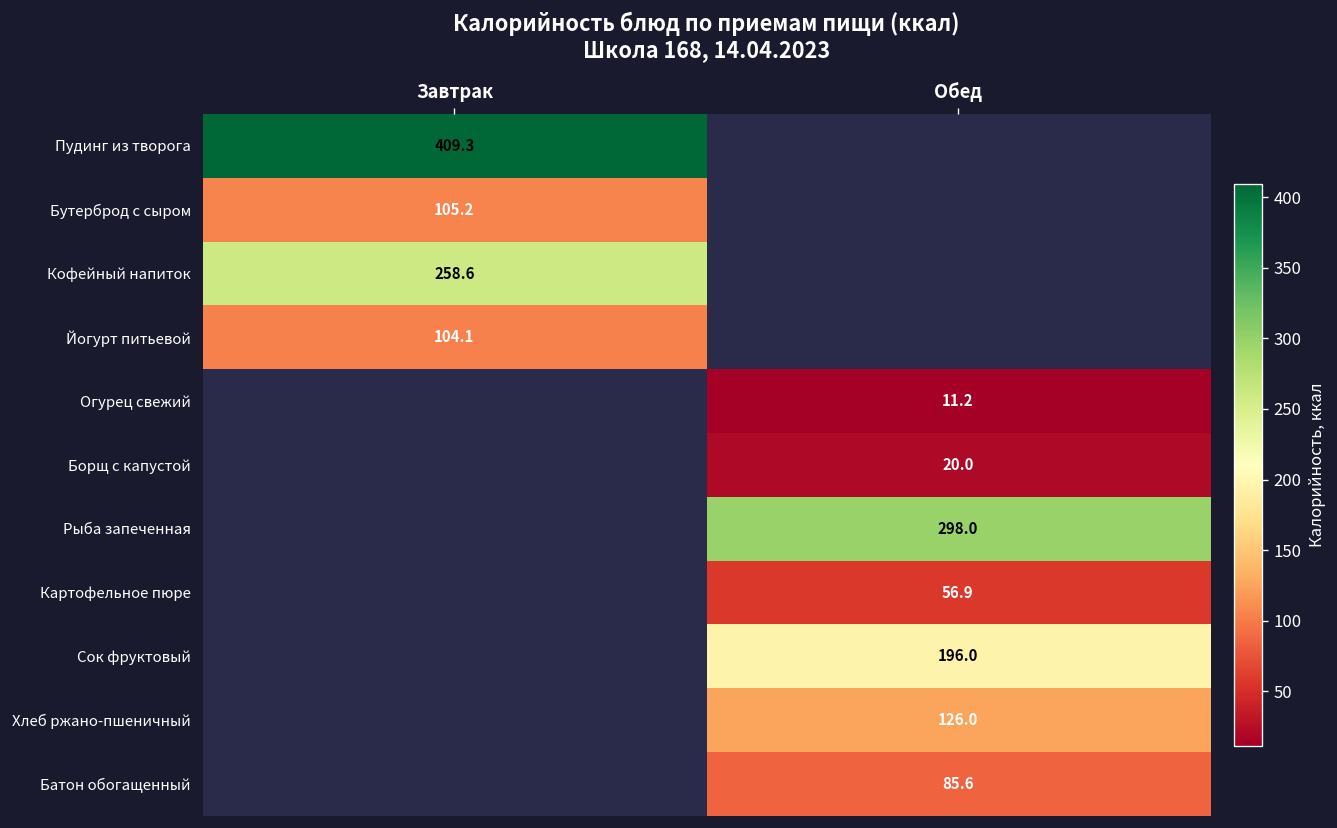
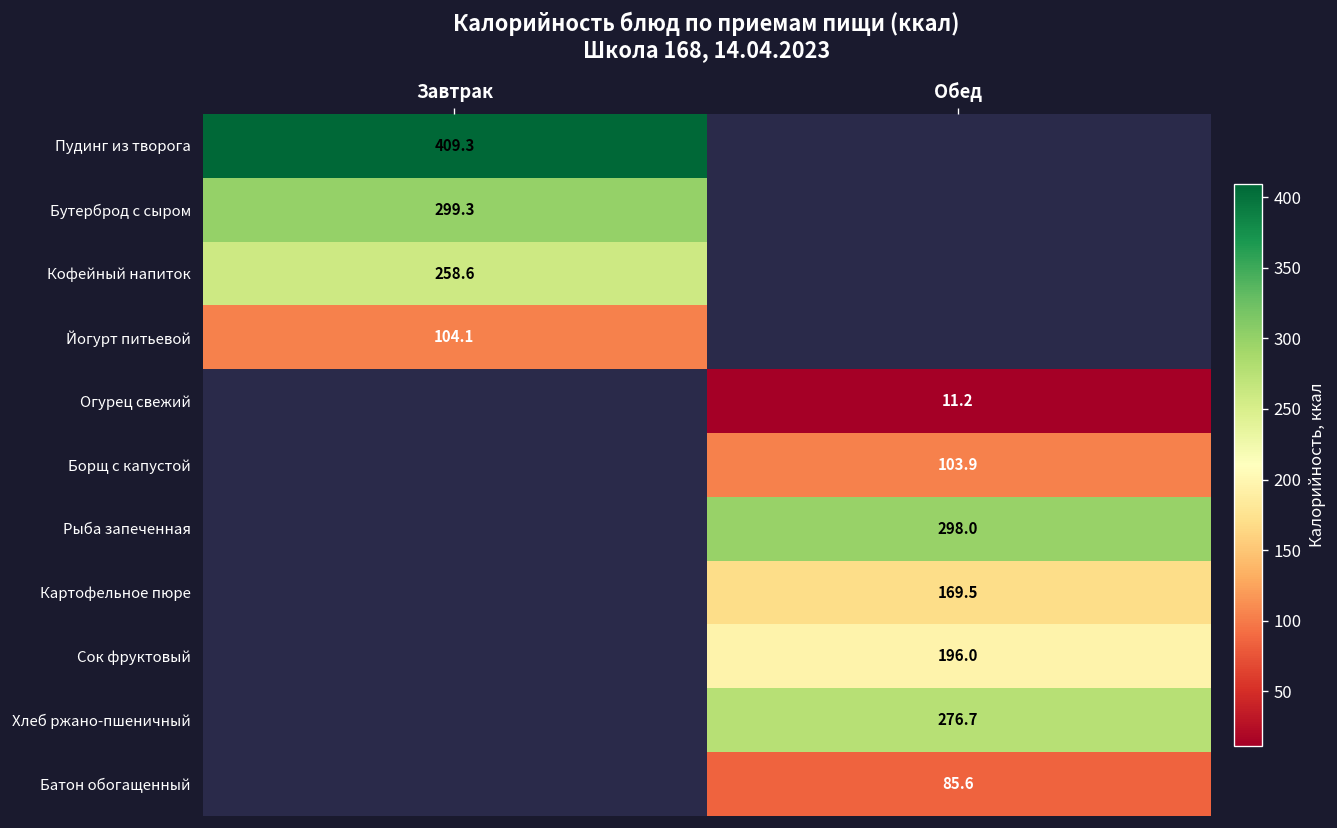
  {
    "Пудинг из творога": {
      "Завтрак": 409.3
    },
    "Бутерброд с сыром": {
-     "Завтрак": 105.2
+     "Завтрак": 299.3
    },
    "Кофейный напиток": {
      "Завтрак": 258.6
    },
    "Йогурт питьевой": {
      "Завтрак": 104.1
    },
    "Огурец свежий": {
      "Обед": 11.2
    },
    "Борщ с капустой": {
-     "Обед": 20.0
+     "Обед": 103.9
    },
    "Рыба запеченная": {
      "Обед": 298.0
    },
    "Картофельное пюре": {
-     "Обед": 56.9
+     "Обед": 169.5
    },
    "Сок фруктовый": {
      "Обед": 196.0
    },
    "Хлеб ржано-пшеничный": {
-     "Обед": 126.0
+     "Обед": 276.7
    },
    "Батон обогащенный": {
      "Обед": 85.6
    }
  }
